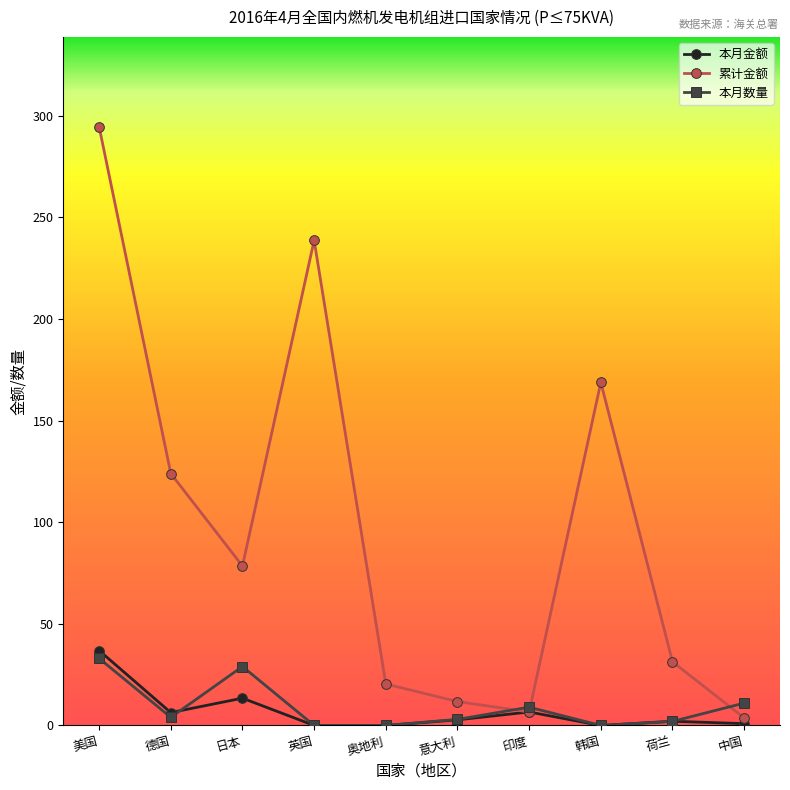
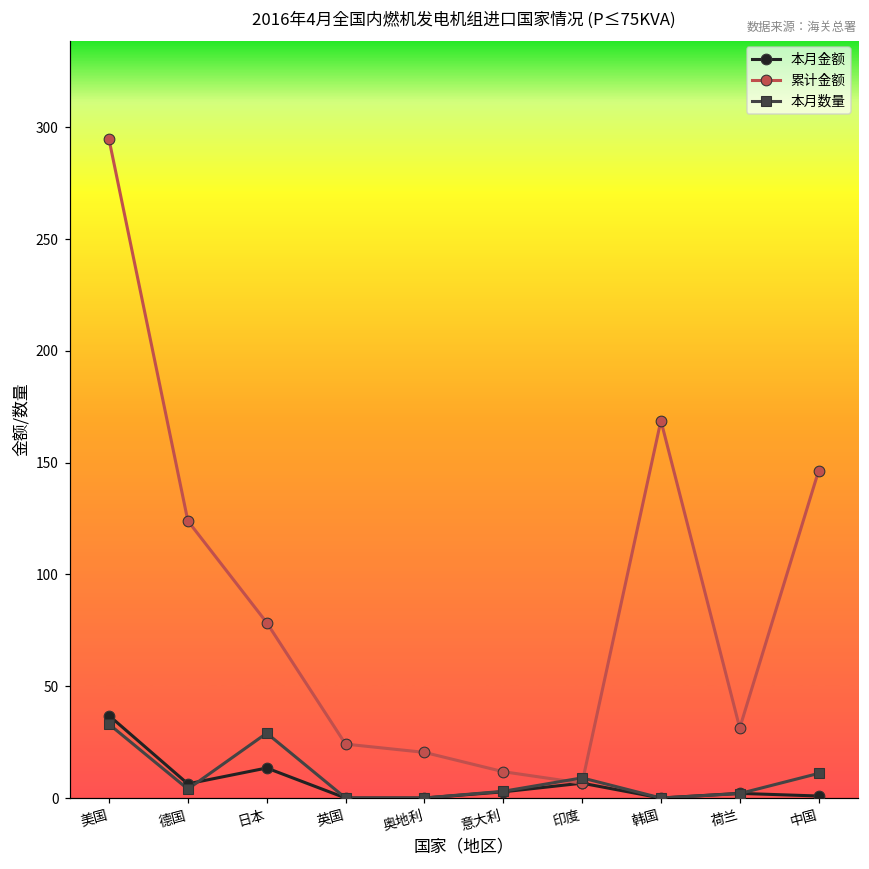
  {
    "累计金额": {
      "美国": 295,
      "德国": 124,
      "日本": 78,
-     "英国": 239,
+     "英国": 24,
      "奥地利": 20,
      "意大利": 12,
      "韩国": 169,
      "荷兰": 31,
-     "中国": 4
+     "中国": 146
    }
  }
